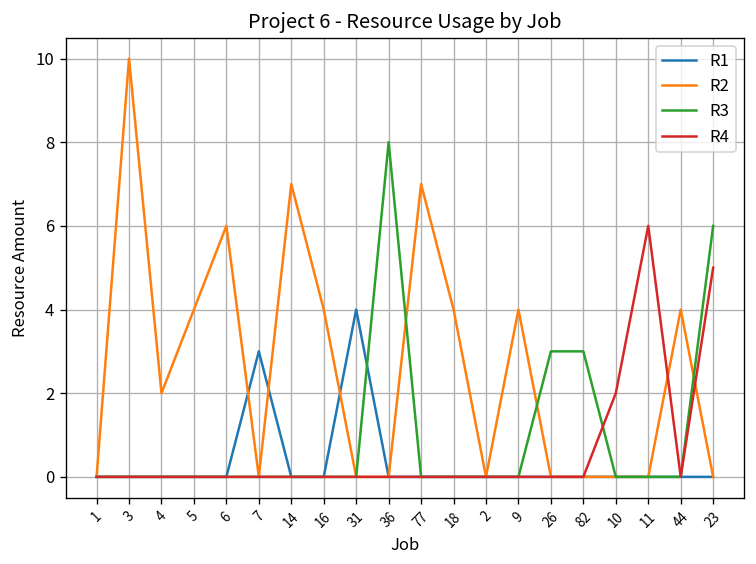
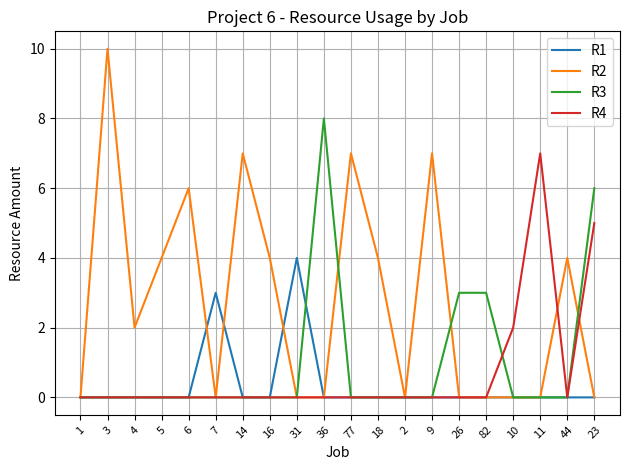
  {
    "R1": {
      "7": 3,
      "31": 4
    },
    "R2": {
      "3": 10,
      "4": 2,
      "5": 4,
      "6": 6,
      "14": 7,
      "16": 4,
      "77": 7,
      "18": 4,
-     "9": 4,
+     "9": 7,
      "44": 4
    },
    "R3": {
      "36": 8,
      "26": 3,
      "82": 3,
      "23": 6
    },
    "R4": {
      "10": 2,
-     "11": 6,
+     "11": 7,
      "23": 5
    }
  }
